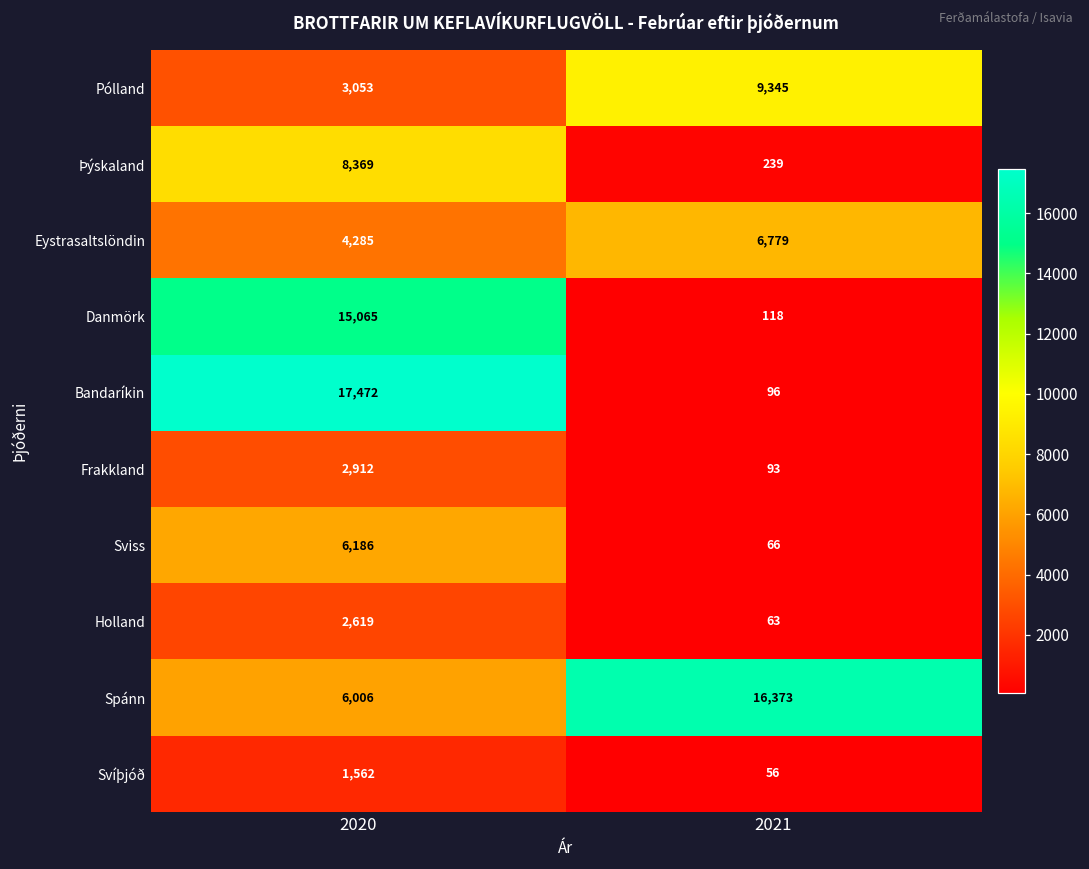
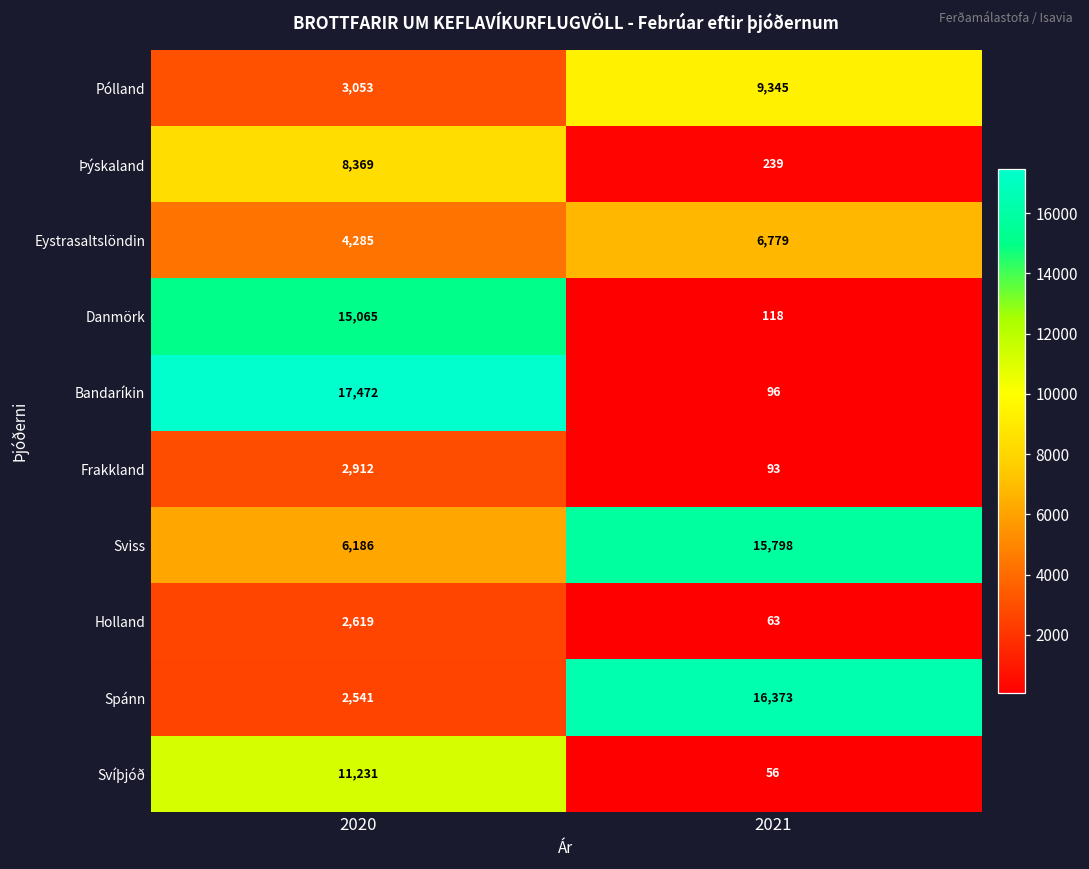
  {
    "Pólland": {
      "2020": "3,053",
      "2021": "9,345"
    },
    "Þýskaland": {
      "2020": "8,369",
      "2021": "239"
    },
    "Eystrasaltslöndin": {
      "2020": "4,285",
      "2021": "6,779"
    },
    "Danmörk": {
      "2020": "15,065",
      "2021": "118"
    },
    "Bandaríkin": {
      "2020": "17,472",
      "2021": "96"
    },
    "Frakkland": {
      "2020": "2,912",
      "2021": "93"
    },
    "Sviss": {
      "2020": "6,186",
-     "2021": "66"
+     "2021": "15,798"
    },
    "Holland": {
      "2020": "2,619",
      "2021": "63"
    },
    "Spánn": {
-     "2020": "6,006",
+     "2020": "2,541",
      "2021": "16,373"
    },
    "Svíþjóð": {
-     "2020": "1,562",
+     "2020": "11,231",
      "2021": "56"
    }
  }
